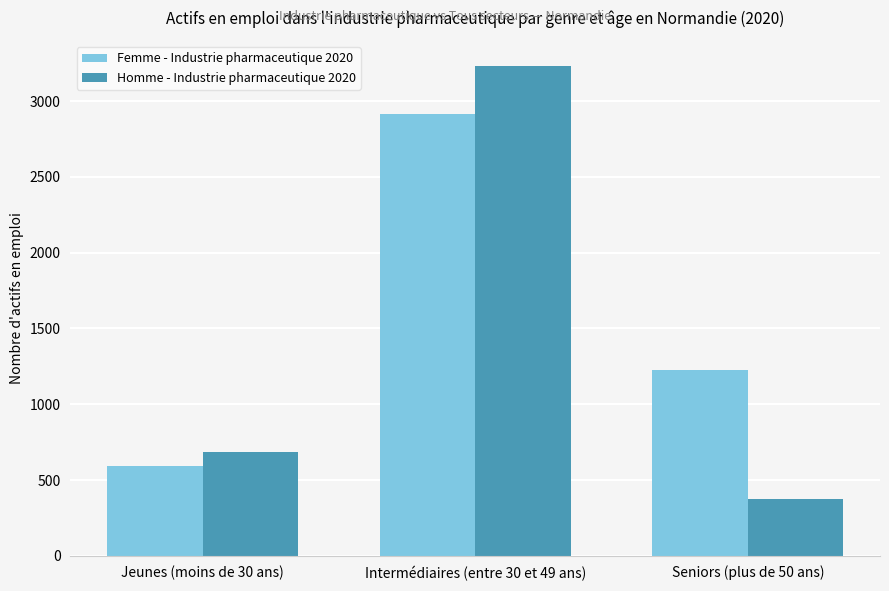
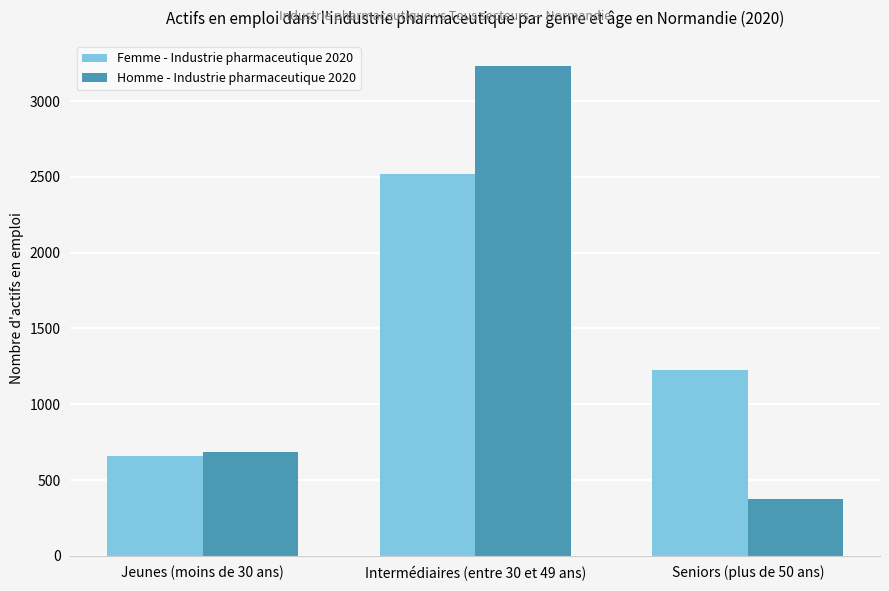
  {
    "Femme - Industrie pharmaceutique 2020": {
-     "Jeunes (moins de 30 ans)": 590,
-     "Intermédiaires (entre 30 et 49 ans)": 2910,
+     "Jeunes (moins de 30 ans)": 660,
+     "Intermédiaires (entre 30 et 49 ans)": 2520,
      "Seniors (plus de 50 ans)": 1220
    },
    "Homme - Industrie pharmaceutique 2020": {
      "Jeunes (moins de 30 ans)": 690,
      "Intermédiaires (entre 30 et 49 ans)": 3230,
      "Seniors (plus de 50 ans)": 370
    }
  }
